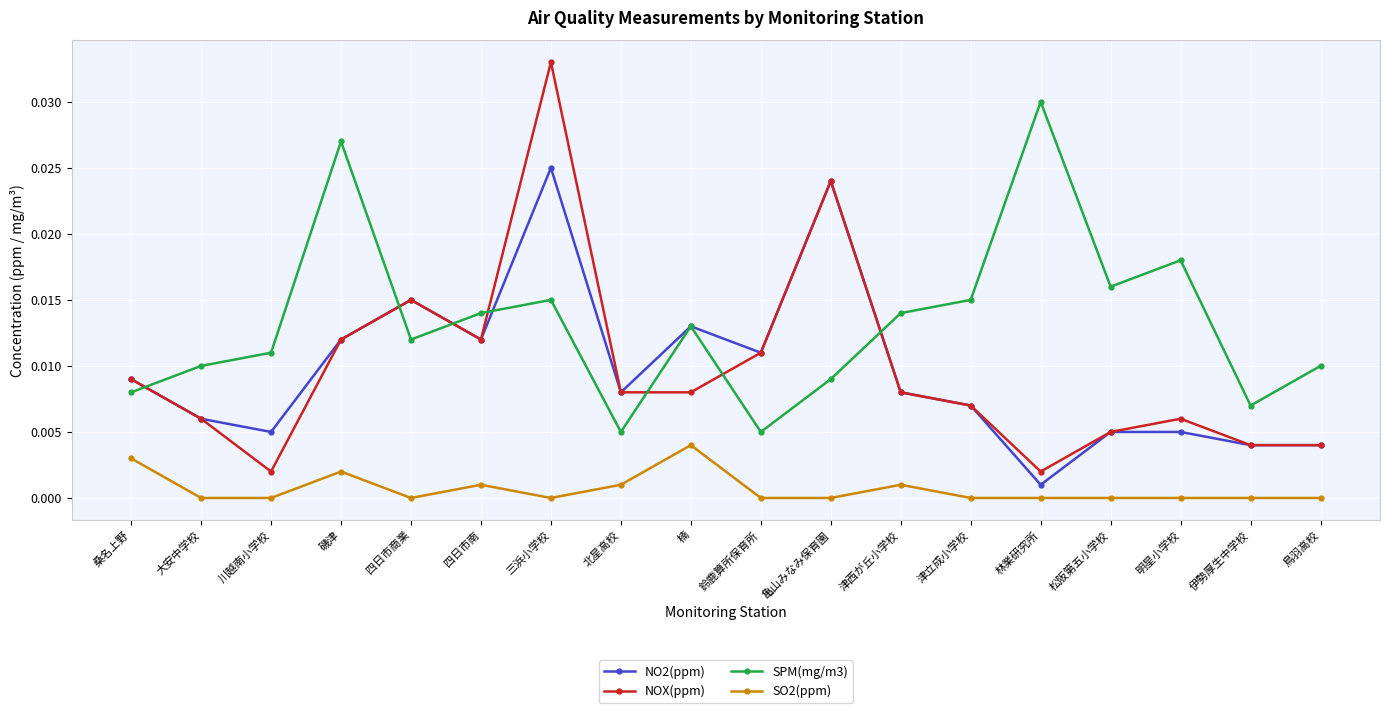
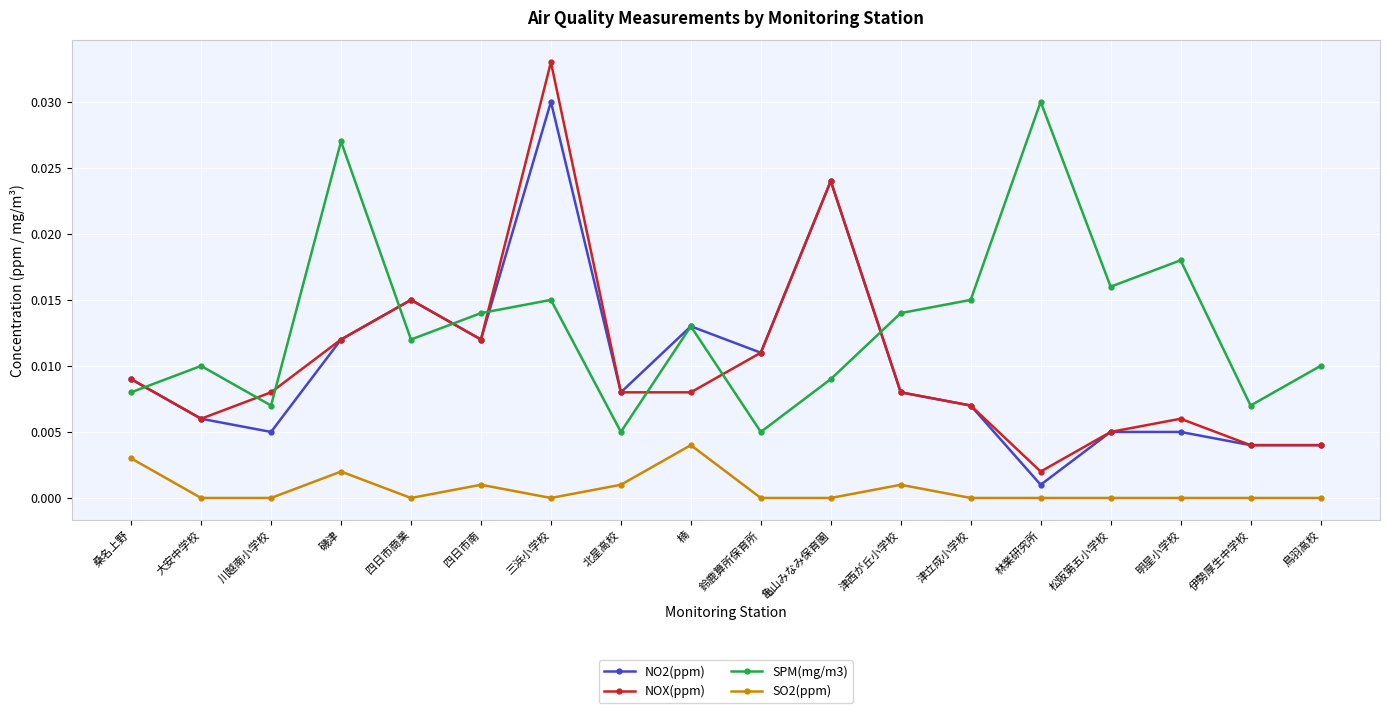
  {
    "NO2(ppm)": {
      "川越南小学校": 0.005,
-     "三浜小学校": 0.025,
+     "三浜小学校": 0.030,
      "林業研究所": 0.001,
      "明星小学校": 0.005
    },
    "NOX(ppm)": {
-     "川越南小学校": 0.002,
+     "川越南小学校": 0.008,
      "三浜小学校": 0.033,
      "楠": 0.008,
      "林業研究所": 0.002,
      "明星小学校": 0.006
    },
    "SPM(mg/m3)": {
      "桑名上野": 0.008,
      "大安中学校": 0.010,
-     "川越南小学校": 0.011,
+     "川越南小学校": 0.007,
      "磯津": 0.027,
      "四日市商業": 0.012,
      "四日市南": 0.014,
      "三浜小学校": 0.015,
      "北星高校": 0.005,
      "鈴鹿算所保育所": 0.005,
      "亀山みなみ保育園": 0.009,
      "津西が丘小学校": 0.014,
      "津立成小学校": 0.015,
      "林業研究所": 0.030,
      "松阪第五小学校": 0.016,
      "明星小学校": 0.018,
      "伊勢厚生中学校": 0.007,
      "鳥羽高校": 0.010
    },
    "SO2(ppm)": {
      "桑名上野": 0.003,
      "大安中学校": 0.000,
      "川越南小学校": 0.000,
      "磯津": 0.002,
      "四日市商業": 0.000,
      "四日市南": 0.001,
      "三浜小学校": 0.000,
      "北星高校": 0.001,
      "楠": 0.004,
      "鈴鹿算所保育所": 0.000,
      "亀山みなみ保育園": 0.000,
      "津西が丘小学校": 0.001,
      "津立成小学校": 0.000,
      "林業研究所": 0.000,
      "松阪第五小学校": 0.000,
      "明星小学校": 0.000,
      "伊勢厚生中学校": 0.000,
      "鳥羽高校": 0.000
    }
  }
